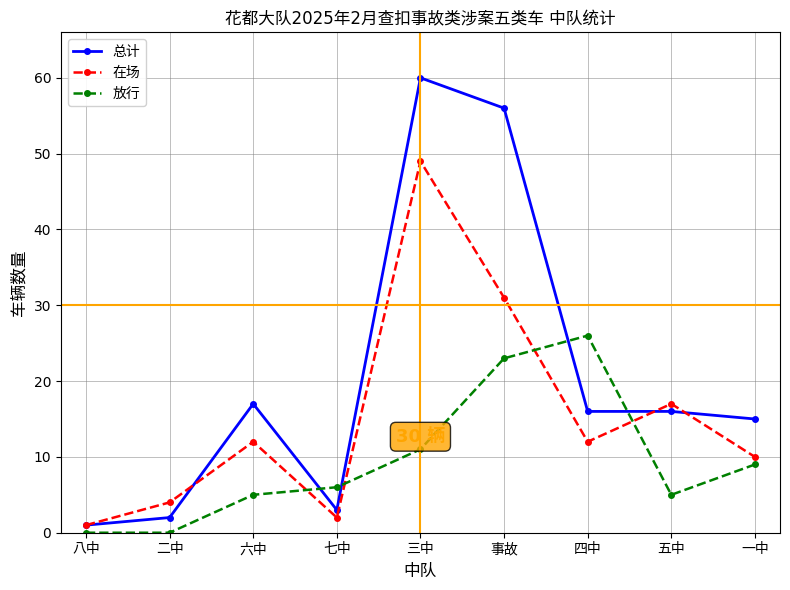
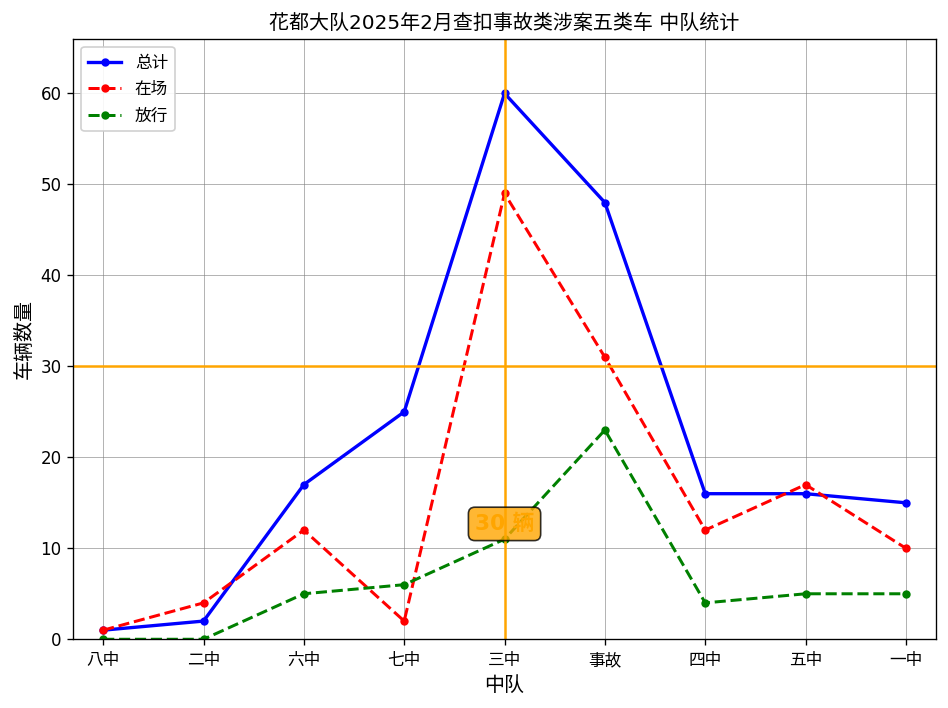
  {
    "总计": {
      "二中": 2,
      "六中": 17,
-     "七中": 3,
+     "七中": 25,
      "三中": 60,
-     "事故": 56,
+     "事故": 48,
      "四中": 16,
      "五中": 16,
      "一中": 15
    },
    "在场": {
      "二中": 4,
      "六中": 12,
      "七中": 2,
      "三中": 49,
      "事故": 31,
      "四中": 12,
      "五中": 17,
      "一中": 10
    },
    "放行": {
      "八中": 0,
      "二中": 0,
      "六中": 5,
      "七中": 6,
      "事故": 23,
-     "四中": 26,
+     "四中": 4,
      "五中": 5,
-     "一中": 9
+     "一中": 5
    }
  }
